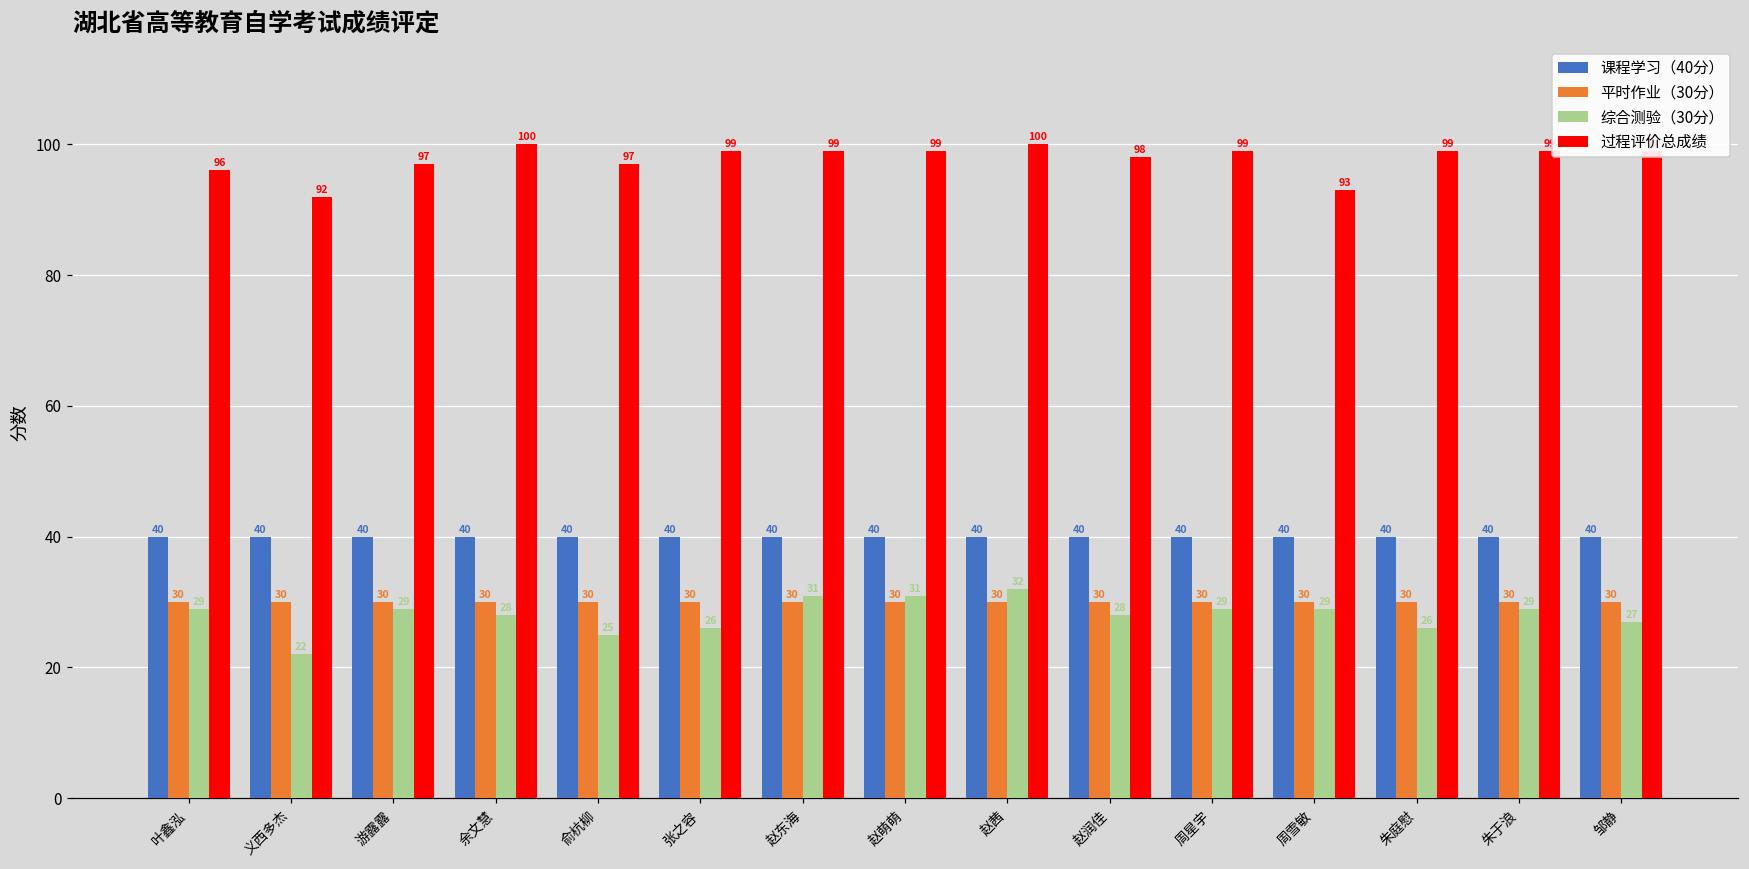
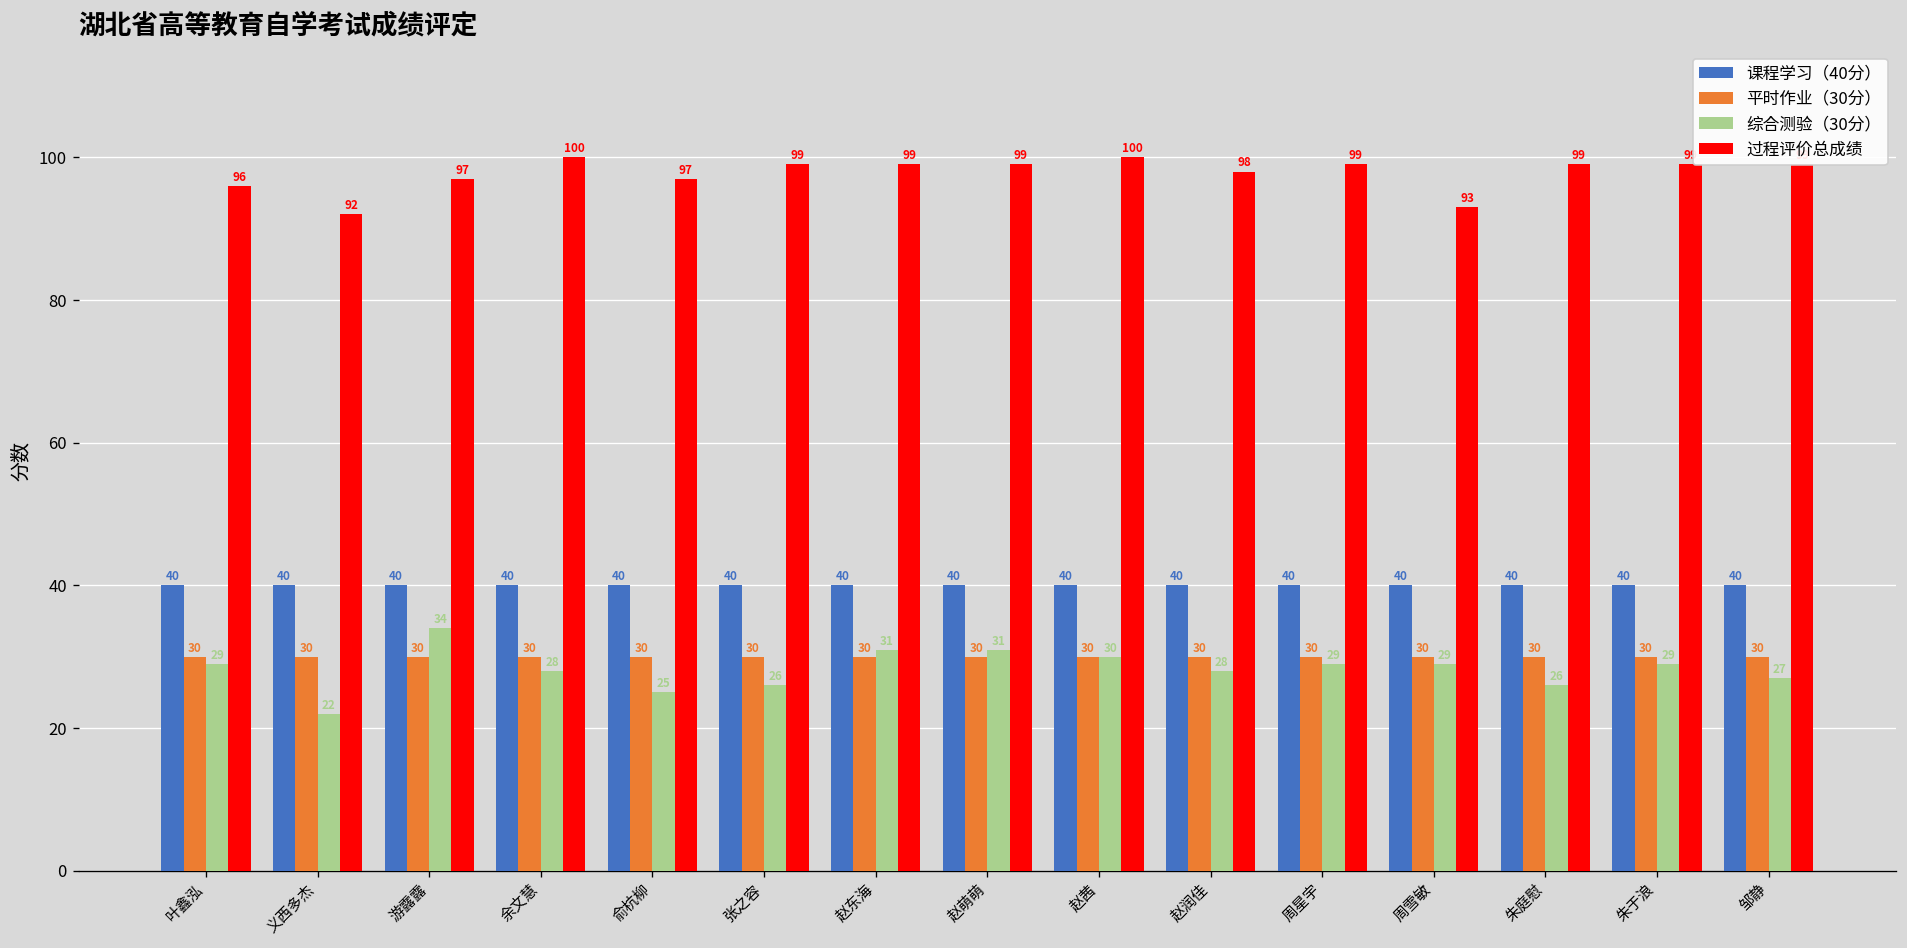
  {
    "课程学习（40分）": {
      "叶鑫泓": 40,
      "义西多杰": 40,
      "游露露": 40,
      "余文慧": 40,
      "俞杭柳": 40,
      "张之容": 40,
      "赵东海": 40,
      "赵萌萌": 40,
      "赵茜": 40,
      "赵润佳": 40,
      "周星宇": 40,
      "周雪敏": 40,
      "朱庭慰": 40,
      "朱于浪": 40,
      "邹静": 40
    },
    "平时作业（30分）": {
      "叶鑫泓": 30,
      "义西多杰": 30,
      "游露露": 30,
      "余文慧": 30,
      "俞杭柳": 30,
      "张之容": 30,
      "赵东海": 30,
      "赵萌萌": 30,
      "赵茜": 30,
      "赵润佳": 30,
      "周星宇": 30,
      "周雪敏": 30,
      "朱庭慰": 30,
      "朱于浪": 30,
      "邹静": 30
    },
    "综合测验（30分）": {
      "叶鑫泓": 29,
      "义西多杰": 22,
-     "游露露": 29,
+     "游露露": 34,
      "余文慧": 28,
      "俞杭柳": 25,
      "张之容": 26,
      "赵东海": 31,
      "赵萌萌": 31,
-     "赵茜": 32,
+     "赵茜": 30,
      "赵润佳": 28,
      "周星宇": 29,
      "周雪敏": 29,
      "朱庭慰": 26,
      "朱于浪": 29,
      "邹静": 27
    },
    "过程评价总成绩": {
      "叶鑫泓": 96,
      "义西多杰": 92,
      "游露露": 97,
      "余文慧": 100,
      "俞杭柳": 97,
      "张之容": 99,
      "赵东海": 99,
      "赵萌萌": 99,
      "赵茜": 100,
      "赵润佳": 98,
      "周星宇": 99,
      "周雪敏": 93,
      "朱庭慰": 99
    }
  }
